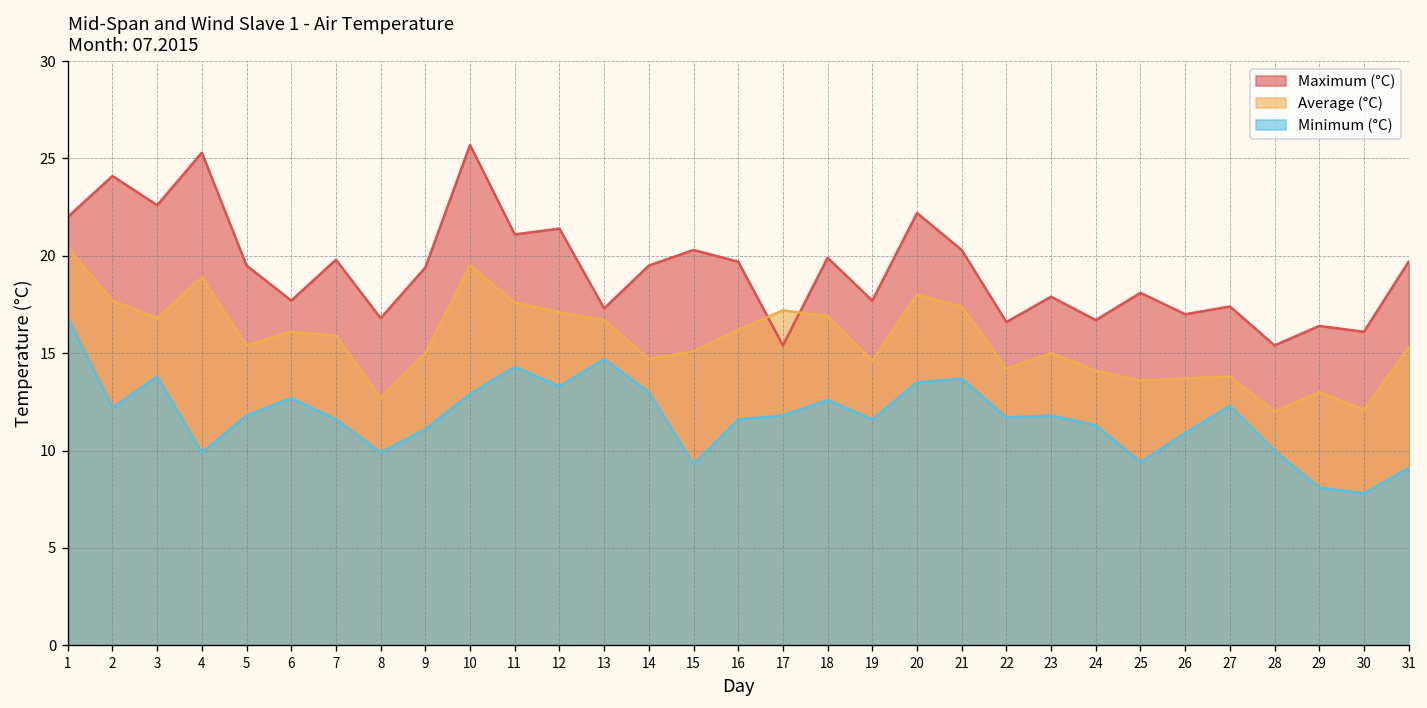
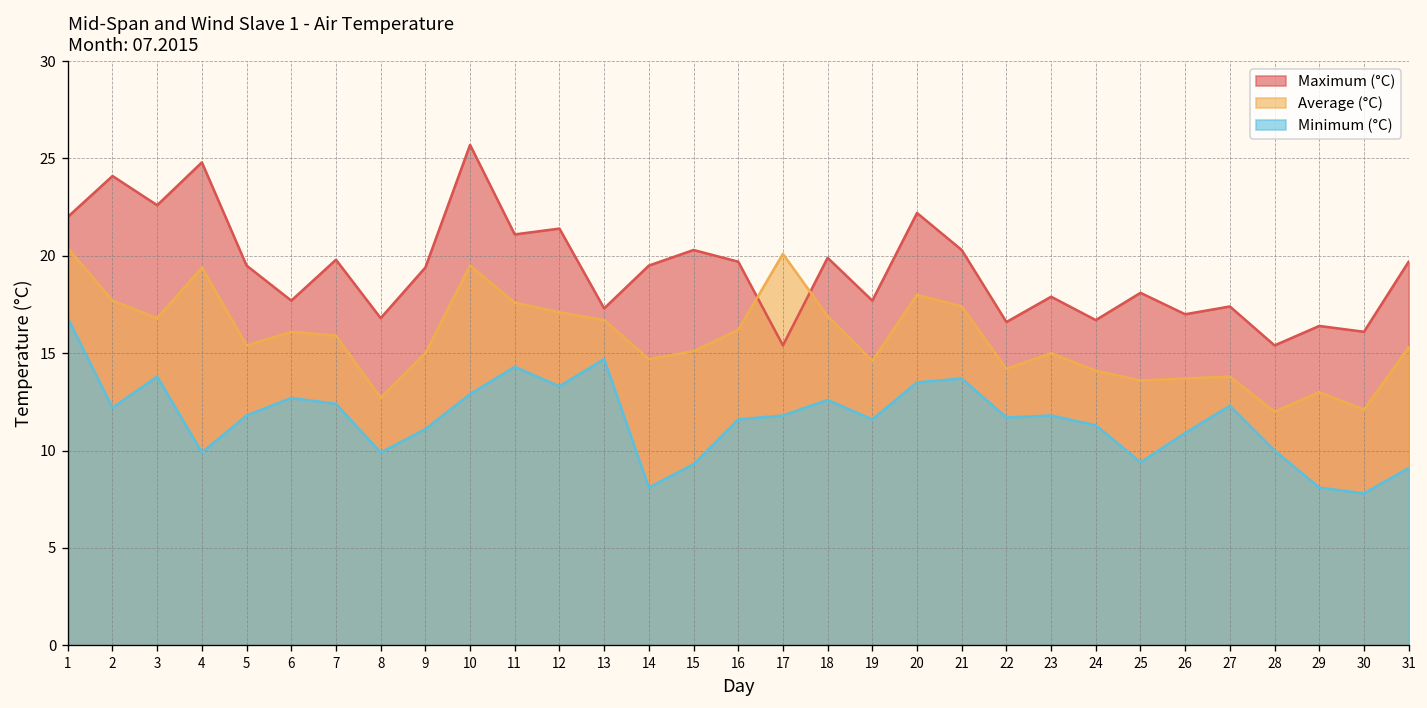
  {
    "Maximum (°C)": {
      "1": 22.0,
      "2": 24.1,
      "3": 22.6,
-     "4": 25.3,
+     "4": 24.8,
      "5": 19.5,
      "6": 17.7,
      "7": 19.8,
      "8": 16.8,
      "9": 19.4,
      "10": 25.7,
      "11": 21.1,
      "12": 21.4,
      "13": 17.3,
      "14": 19.5,
      "15": 20.3,
      "16": 19.7,
      "17": 15.4,
      "18": 19.9,
      "19": 17.7,
      "20": 22.2,
      "21": 20.3,
      "22": 16.6,
      "23": 17.9,
      "24": 16.7,
      "25": 18.1,
      "26": 17.0,
      "27": 17.4,
      "28": 15.4,
      "29": 16.4,
      "30": 16.1,
      "31": 19.7
    },
    "Average (°C)": {
      "1": 20.4,
      "2": 17.7,
      "3": 16.8,
-     "4": 18.9,
+     "4": 19.4,
      "5": 15.4,
      "6": 16.1,
      "7": 15.9,
      "8": 12.7,
      "9": 15.0,
      "10": 19.5,
      "11": 17.6,
      "12": 17.1,
      "13": 16.7,
      "14": 14.7,
      "15": 15.1,
      "16": 16.2,
-     "17": 17.2,
+     "17": 20.1,
      "18": 16.9,
      "19": 14.6,
      "20": 18.0,
      "21": 17.4,
      "22": 14.2,
      "23": 15.0,
      "24": 14.1,
      "25": 13.6,
      "26": 13.7,
      "27": 13.8,
      "28": 12.0,
      "29": 13.0,
      "30": 12.1,
      "31": 15.3
    },
    "Minimum (°C)": {
      "1": 16.8,
      "2": 12.2,
      "3": 13.8,
      "4": 9.9,
      "5": 11.8,
      "6": 12.7,
-     "7": 11.6,
+     "7": 12.4,
      "8": 9.9,
      "9": 11.1,
      "10": 12.9,
      "11": 14.3,
      "12": 13.3,
      "13": 14.7,
-     "14": 13.0,
+     "14": 8.1,
      "15": 9.3,
      "16": 11.6,
      "17": 11.8,
      "18": 12.6,
      "19": 11.6,
      "20": 13.5,
      "21": 13.7,
      "22": 11.7,
      "23": 11.8,
      "24": 11.3,
      "25": 9.4,
      "26": 10.9,
      "27": 12.3,
      "28": 10.0,
      "29": 8.1,
      "30": 7.8,
      "31": 9.1
    }
  }
